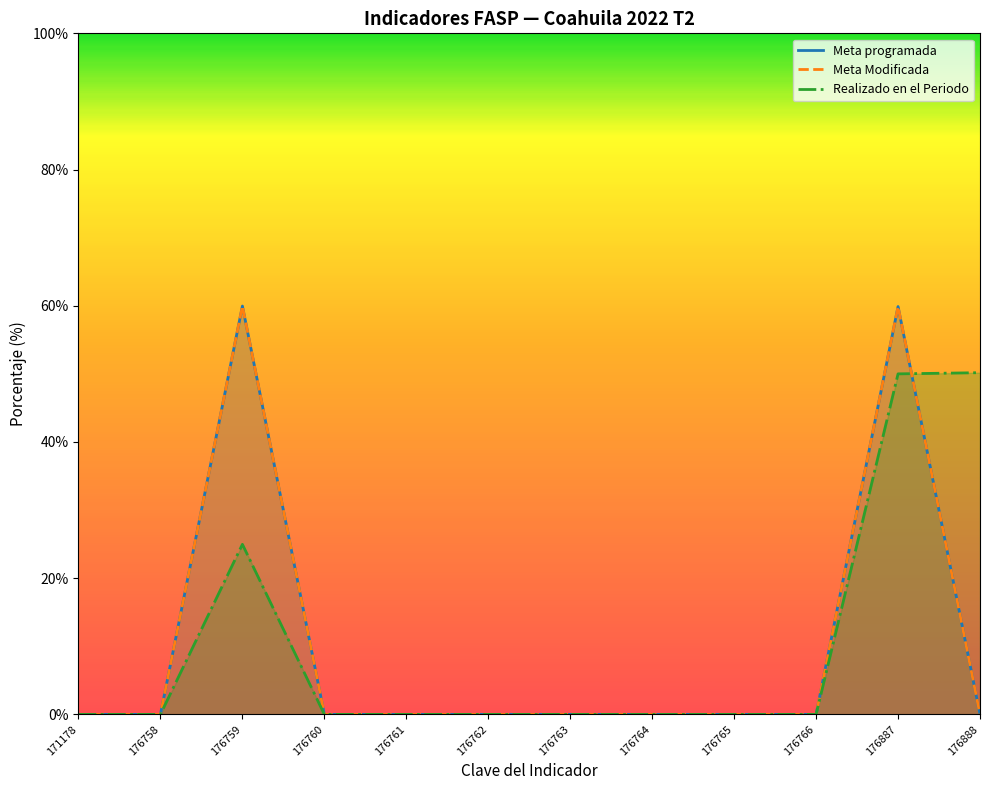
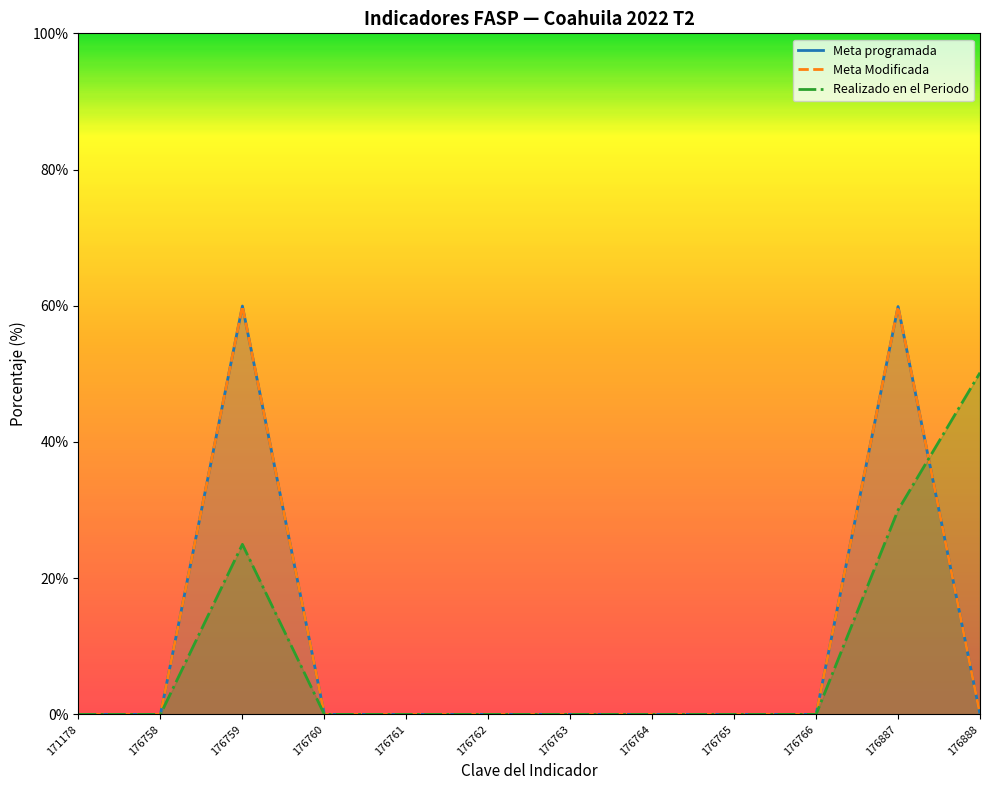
  {
    "Meta Modificada": {
      "176759": "60%",
      "176887": "60%",
      "176888": "0%"
    },
    "Realizado en el Periodo": {
      "176759": "25%",
-     "176887": "50%",
+     "176887": "30%",
      "176888": "50%"
    }
  }
